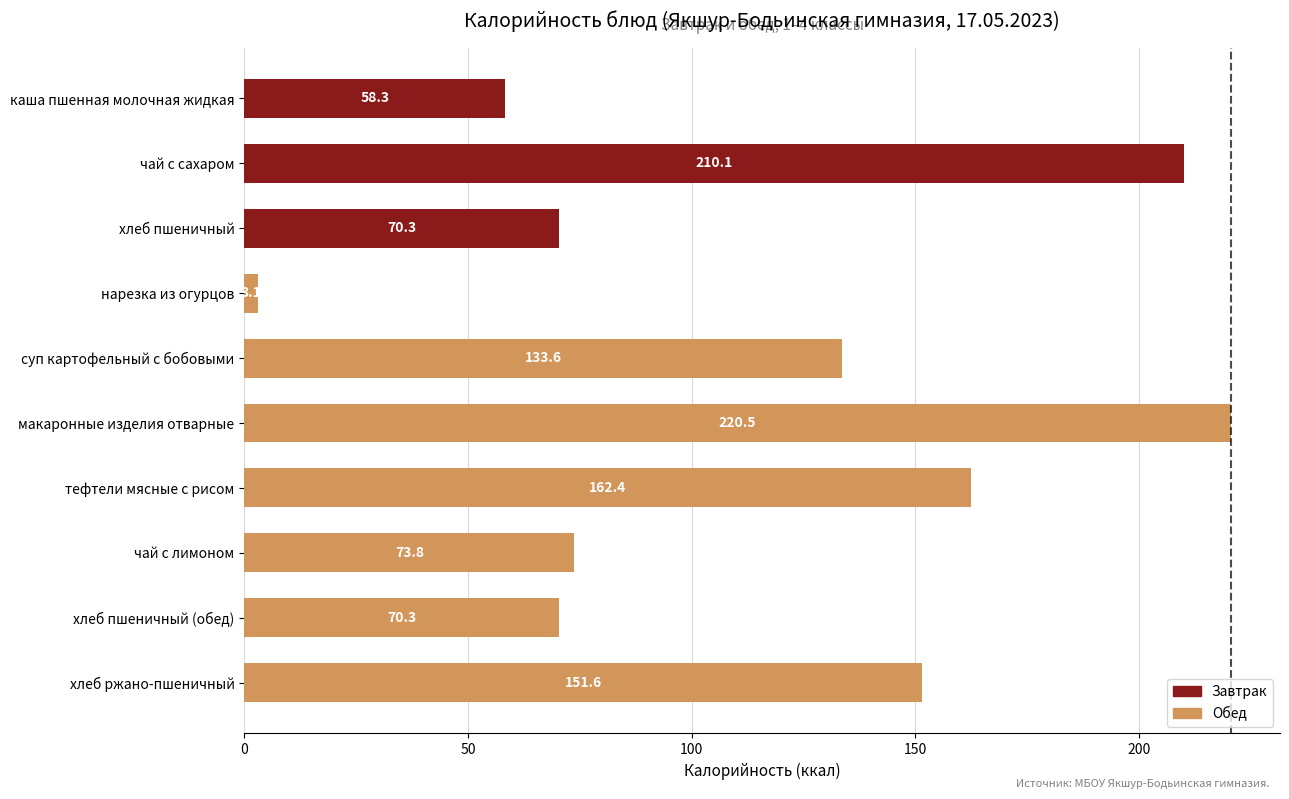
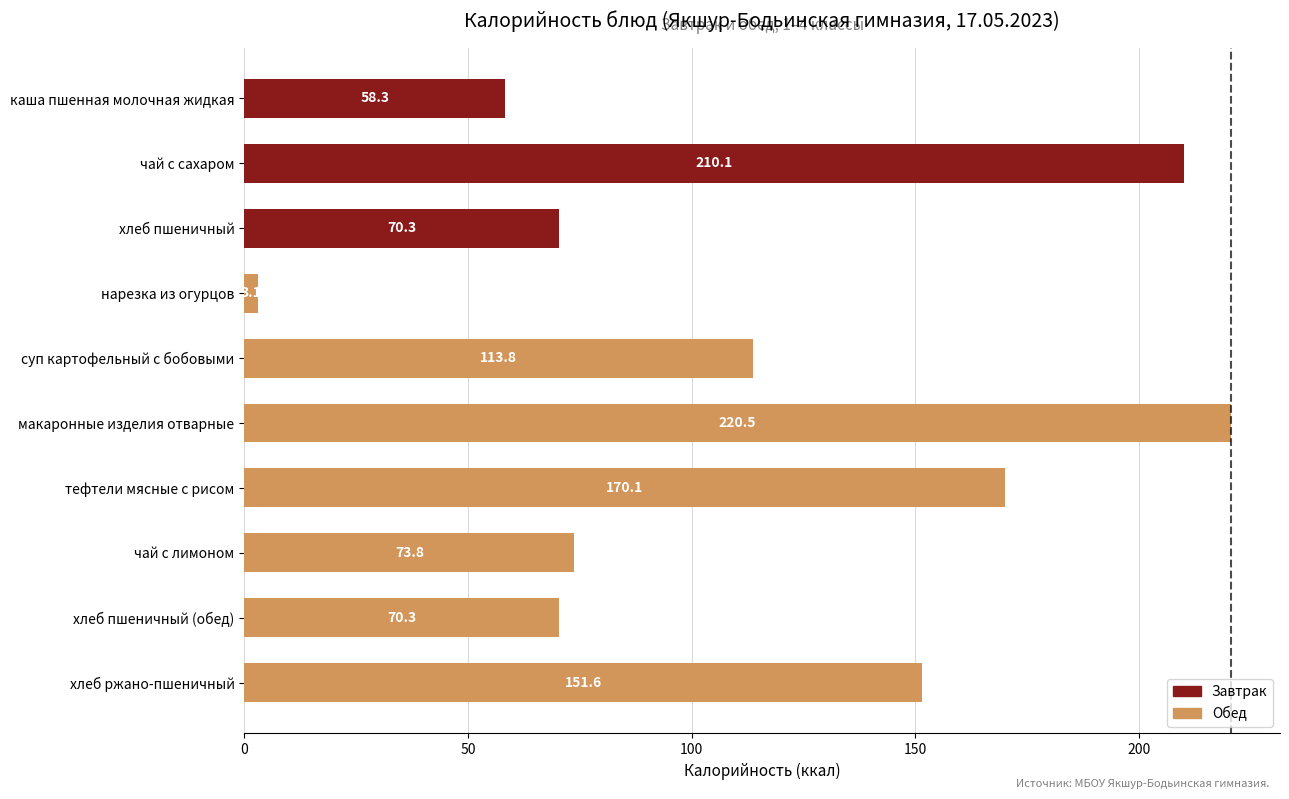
  {
    "каша пшенная молочная жидкая": 58.3,
    "чай с сахаром": 210.1,
    "хлеб пшеничный": 70.3,
    "нарезка из огурцов": 3.1,
-   "суп картофельный с бобовыми": 133.6,
+   "суп картофельный с бобовыми": 113.8,
    "макаронные изделия отварные": 220.5,
-   "тефтели мясные с рисом": 162.4,
+   "тефтели мясные с рисом": 170.1,
    "чай с лимоном": 73.8,
    "хлеб пшеничный (обед)": 70.3,
    "хлеб ржано-пшеничный": 151.6
  }
